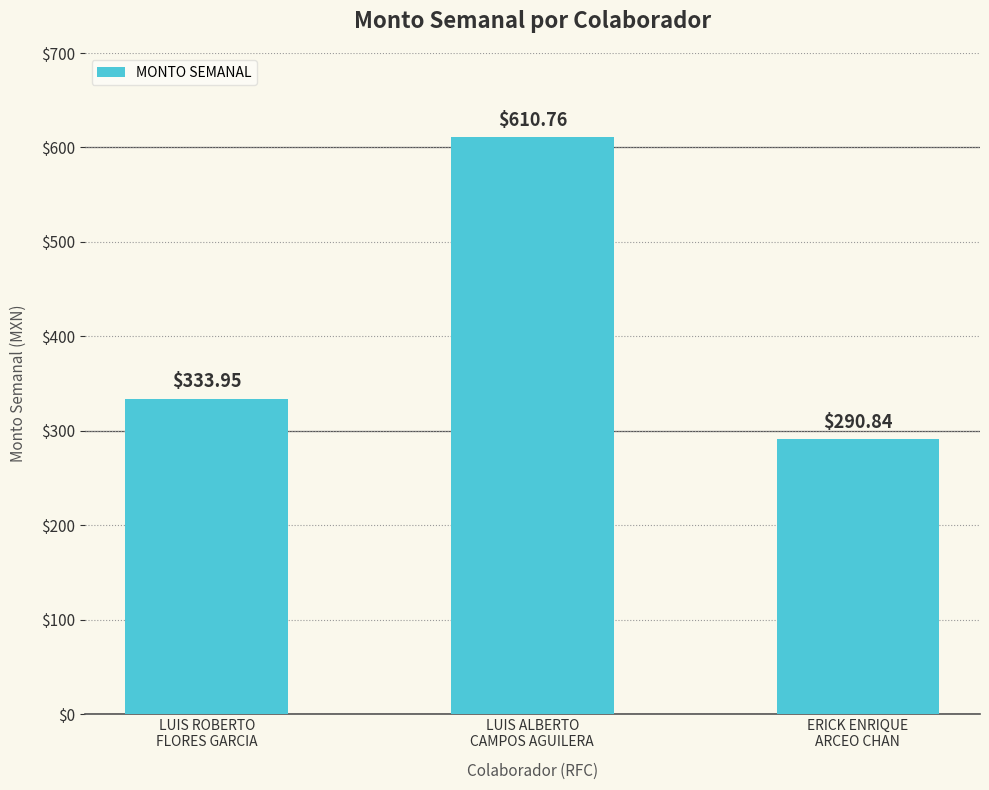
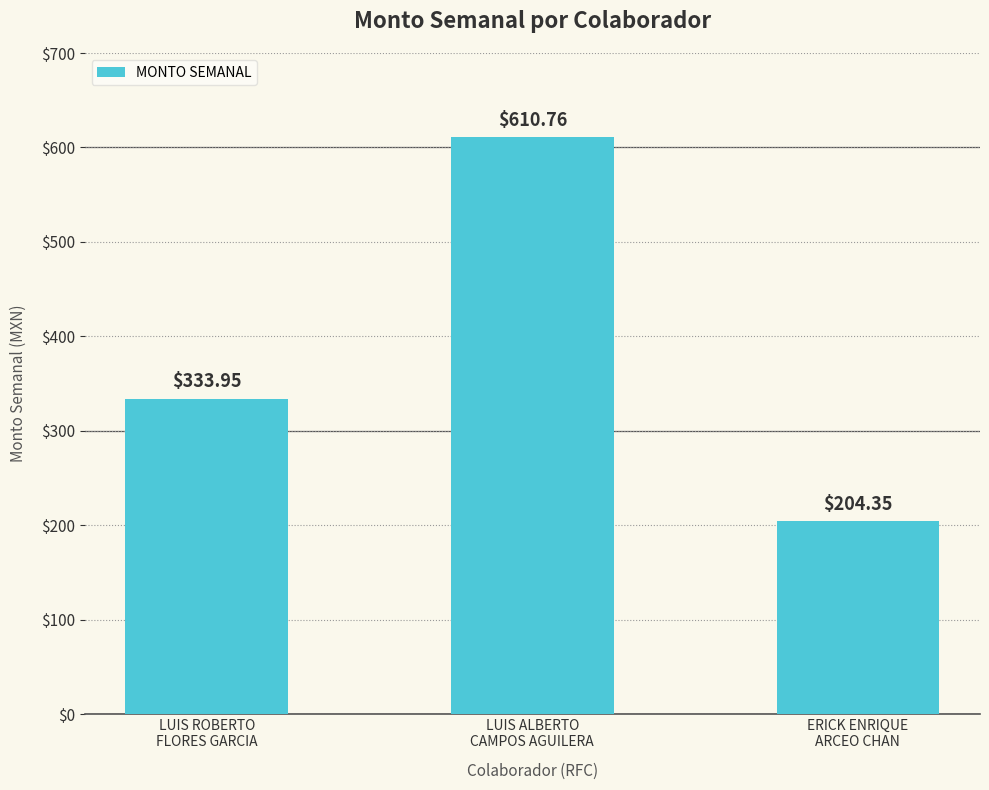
  {
    "LUIS ROBERTO FLORES GARCIA": "$333.95",
    "LUIS ALBERTO CAMPOS AGUILERA": "$610.76",
-   "ERICK ENRIQUE ARCEO CHAN": "$290.84"
+   "ERICK ENRIQUE ARCEO CHAN": "$204.35"
  }
